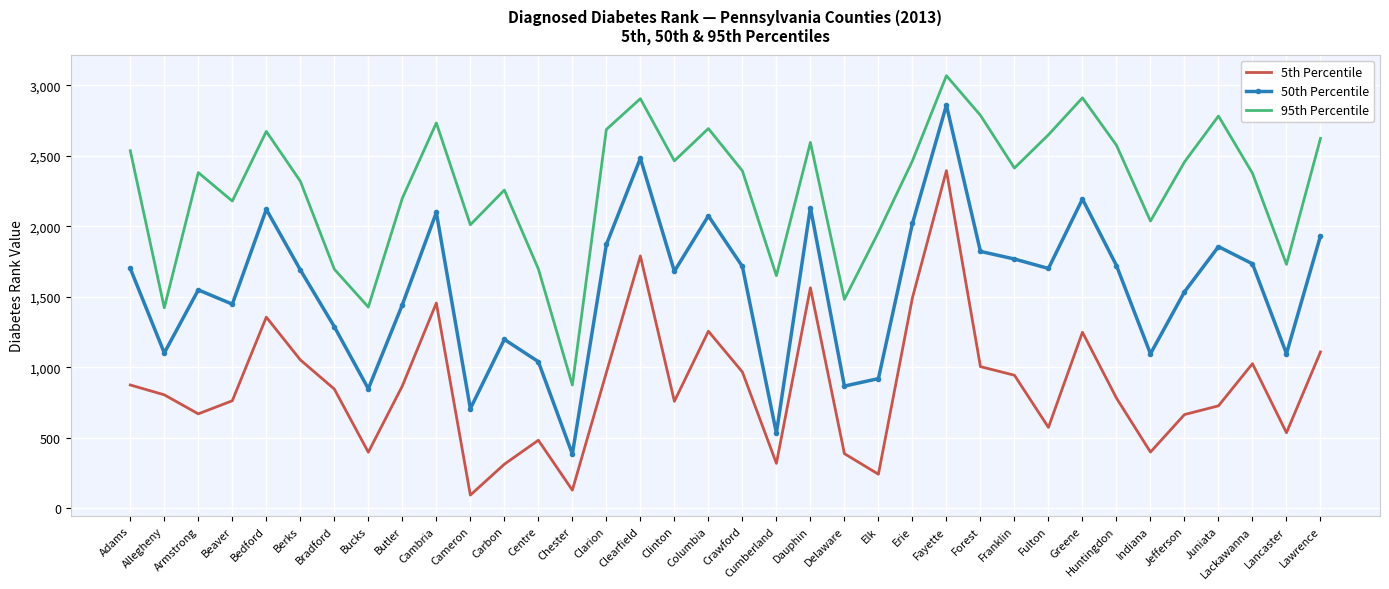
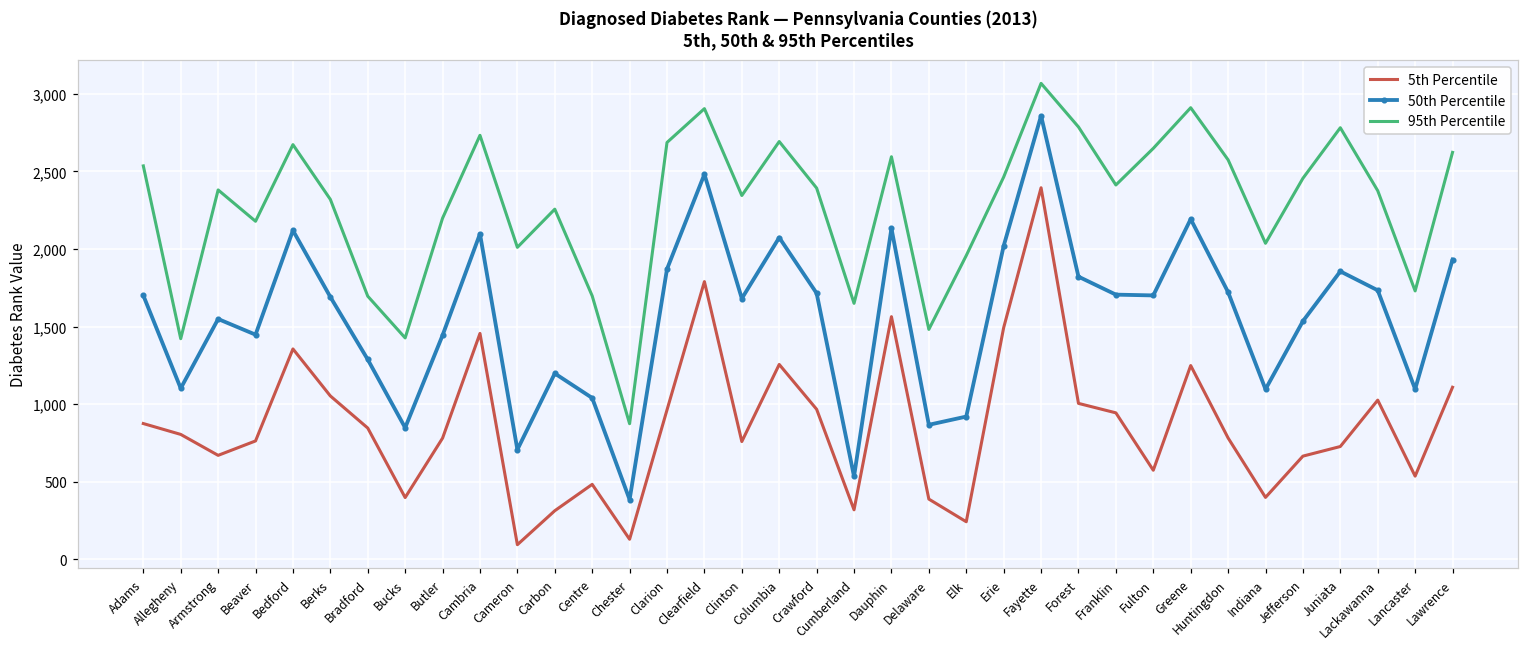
  {
    "5th Percentile": {
      "Adams": "880",
      "Allegheny": "810",
      "Armstrong": "670",
      "Beaver": "760",
      "Bedford": "1,360",
      "Berks": "1,050",
      "Bradford": "850",
      "Bucks": "400",
-     "Butler": "870",
+     "Butler": "780",
      "Cambria": "1,460",
      "Cameron": "90",
      "Carbon": "310",
      "Centre": "480",
      "Chester": "130",
      "Clarion": "960",
      "Clearfield": "1,790",
      "Clinton": "760",
      "Columbia": "1,260",
      "Crawford": "970",
      "Cumberland": "320",
      "Dauphin": "1,560",
      "Delaware": "390",
      "Elk": "240",
      "Erie": "1,490",
      "Fayette": "2,400",
      "Forest": "1,010",
      "Franklin": "940",
      "Fulton": "570",
      "Greene": "1,250",
      "Huntingdon": "780",
      "Indiana": "400",
      "Jefferson": "670",
      "Juniata": "730",
      "Lackawanna": "1,030",
      "Lancaster": "540",
      "Lawrence": "1,110"
    },
    "50th Percentile": {
      "Adams": "1,700",
      "Allegheny": "1,100",
      "Armstrong": "1,550",
      "Beaver": "1,450",
      "Bedford": "2,120",
      "Berks": "1,690",
      "Bradford": "1,290",
      "Bucks": "850",
      "Butler": "1,440",
      "Cambria": "2,100",
      "Cameron": "710",
      "Carbon": "1,200",
      "Centre": "1,040",
      "Chester": "390",
      "Clarion": "1,870",
      "Clearfield": "2,480",
      "Clinton": "1,680",
      "Columbia": "2,070",
      "Crawford": "1,720",
      "Cumberland": "530",
      "Dauphin": "2,130",
      "Delaware": "870",
      "Elk": "920",
      "Erie": "2,020",
      "Fayette": "2,860",
      "Forest": "1,820",
-     "Franklin": "1,770",
+     "Franklin": "1,710",
      "Fulton": "1,700",
      "Greene": "2,190",
      "Huntingdon": "1,720",
      "Indiana": "1,100",
      "Jefferson": "1,540",
      "Juniata": "1,860",
      "Lackawanna": "1,730",
      "Lancaster": "1,100",
      "Lawrence": "1,930"
    },
    "95th Percentile": {
      "Adams": "2,540",
      "Allegheny": "1,420",
      "Armstrong": "2,380",
      "Beaver": "2,180",
      "Bedford": "2,670",
      "Berks": "2,320",
      "Bradford": "1,700",
      "Bucks": "1,430",
      "Butler": "2,200",
      "Cambria": "2,730",
      "Cameron": "2,010",
      "Carbon": "2,260",
      "Centre": "1,700",
      "Chester": "870",
      "Clarion": "2,690",
      "Clearfield": "2,910",
-     "Clinton": "2,460",
+     "Clinton": "2,350",
      "Columbia": "2,690",
      "Crawford": "2,390",
      "Cumberland": "1,650",
      "Dauphin": "2,600",
      "Delaware": "1,480",
      "Elk": "1,960",
      "Erie": "2,460",
      "Fayette": "3,070",
      "Forest": "2,790",
      "Franklin": "2,410",
      "Fulton": "2,650",
      "Greene": "2,910",
      "Huntingdon": "2,580",
      "Indiana": "2,040",
      "Jefferson": "2,460",
      "Juniata": "2,780",
      "Lackawanna": "2,380",
      "Lancaster": "1,730",
      "Lawrence": "2,620"
    }
  }
